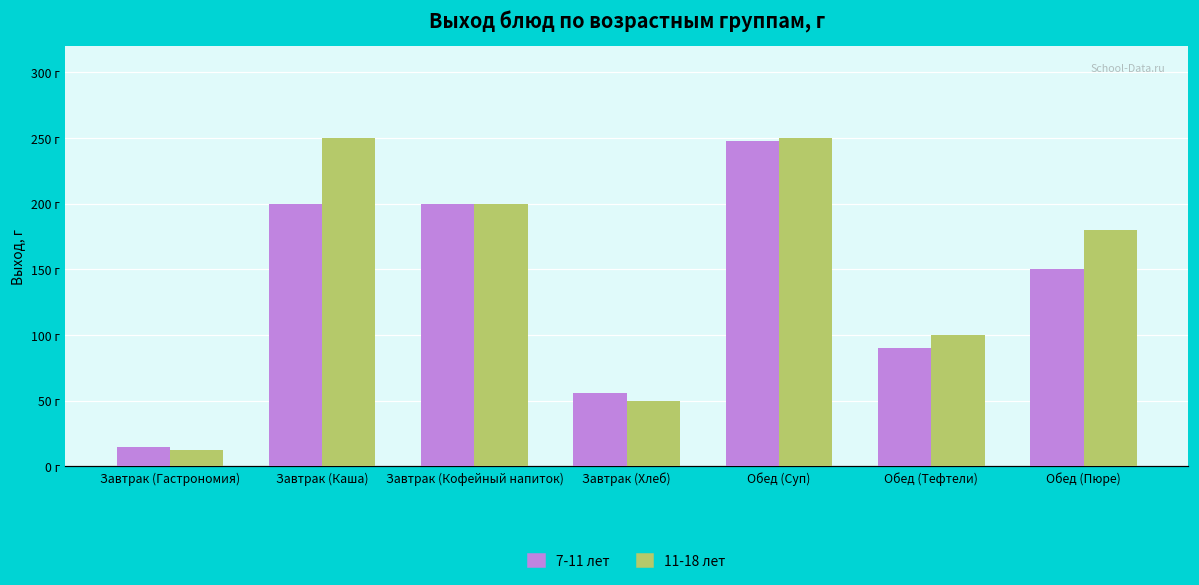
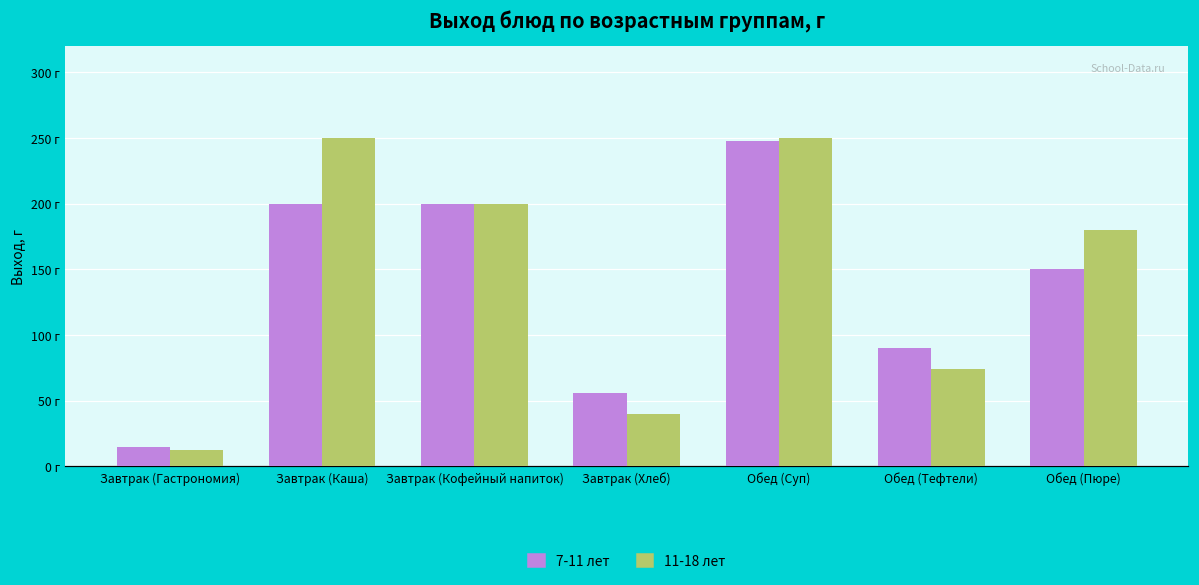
  {
    "7-11 лет": {
      "Завтрак (Гастрономия)": "15 г",
      "Завтрак (Каша)": "200 г",
      "Завтрак (Кофейный напиток)": "200 г",
      "Завтрак (Хлеб)": "56 г",
      "Обед (Суп)": "248 г",
      "Обед (Тефтели)": "90 г",
      "Обед (Пюре)": "150 г"
    },
    "11-18 лет": {
      "Завтрак (Гастрономия)": "12 г",
      "Завтрак (Каша)": "250 г",
      "Завтрак (Кофейный напиток)": "200 г",
-     "Завтрак (Хлеб)": "50 г",
+     "Завтрак (Хлеб)": "40 г",
      "Обед (Суп)": "250 г",
-     "Обед (Тефтели)": "100 г",
+     "Обед (Тефтели)": "74 г",
      "Обед (Пюре)": "180 г"
    }
  }
